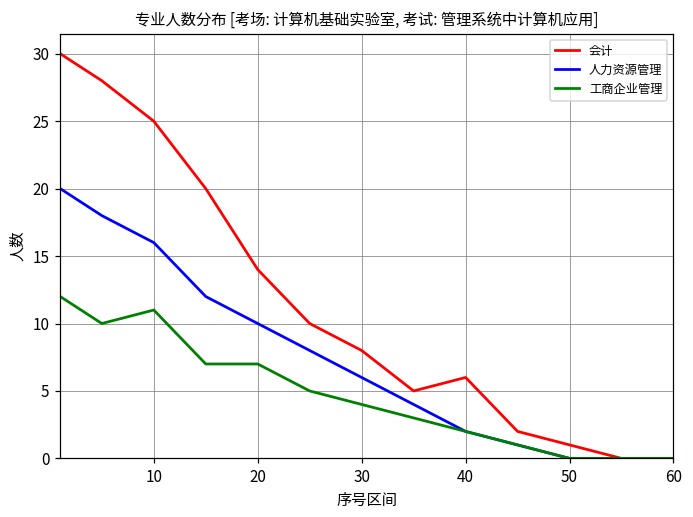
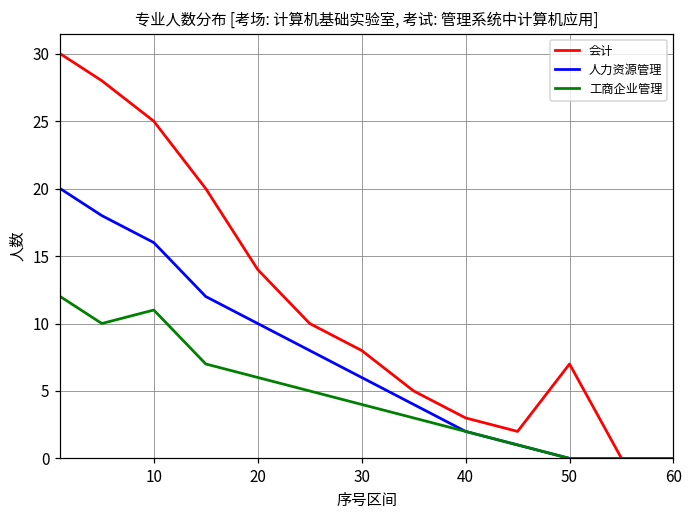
  {
    "会计": {
      "10": 25,
      "20": 14,
      "30": 8,
-     "40": 6,
-     "50": 1
+     "40": 3,
+     "50": 7
    },
    "人力资源管理": {
      "10": 16,
      "20": 10,
      "30": 6
    },
    "工商企业管理": {
      "10": 11,
-     "20": 7,
+     "20": 6,
      "30": 4
    }
  }
